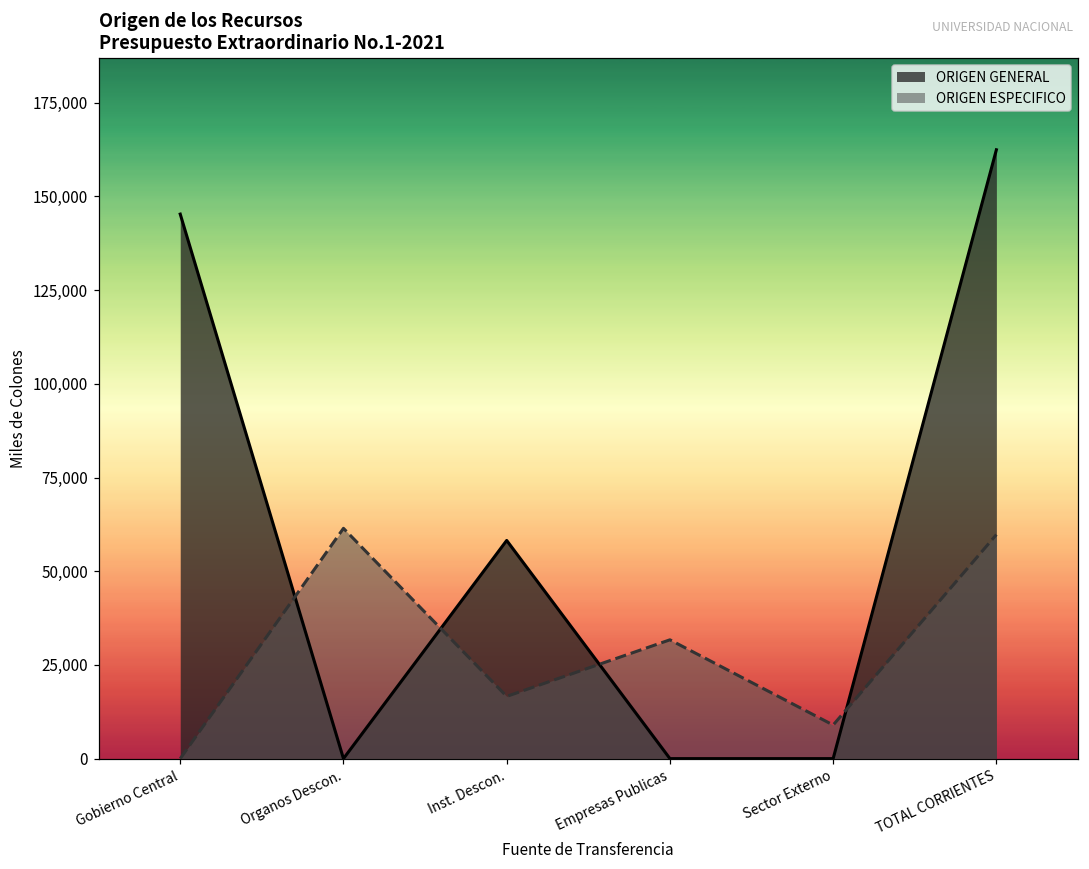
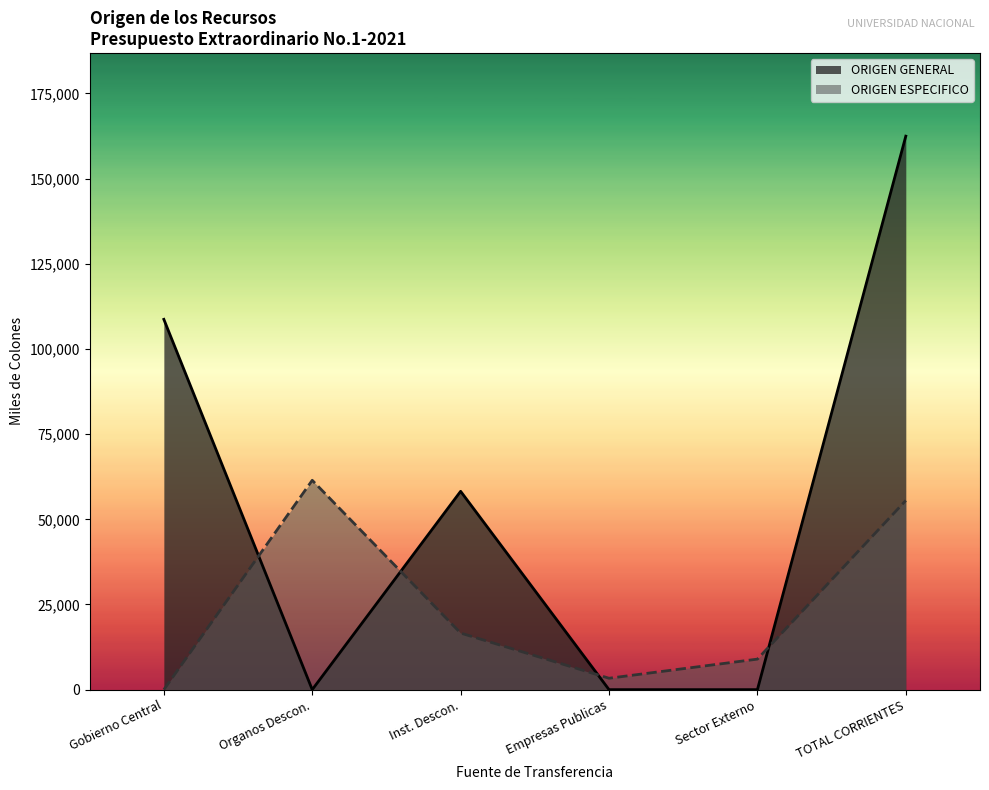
  {
    "ORIGEN GENERAL": {
-     "Gobierno Central": "145,000",
+     "Gobierno Central": "109,000",
      "Organos Descon.": "0",
      "Inst. Descon.": "58,000",
      "Empresas Publicas": "0",
      "Sector Externo": "0",
      "TOTAL CORRIENTES": "162,000"
    },
    "ORIGEN ESPECIFICO": {
      "Gobierno Central": "0",
      "Organos Descon.": "61,000",
      "Inst. Descon.": "17,000",
-     "Empresas Publicas": "32,000",
+     "Empresas Publicas": "3,000",
      "Sector Externo": "9,000",
-     "TOTAL CORRIENTES": "60,000"
+     "TOTAL CORRIENTES": "56,000"
    }
  }
